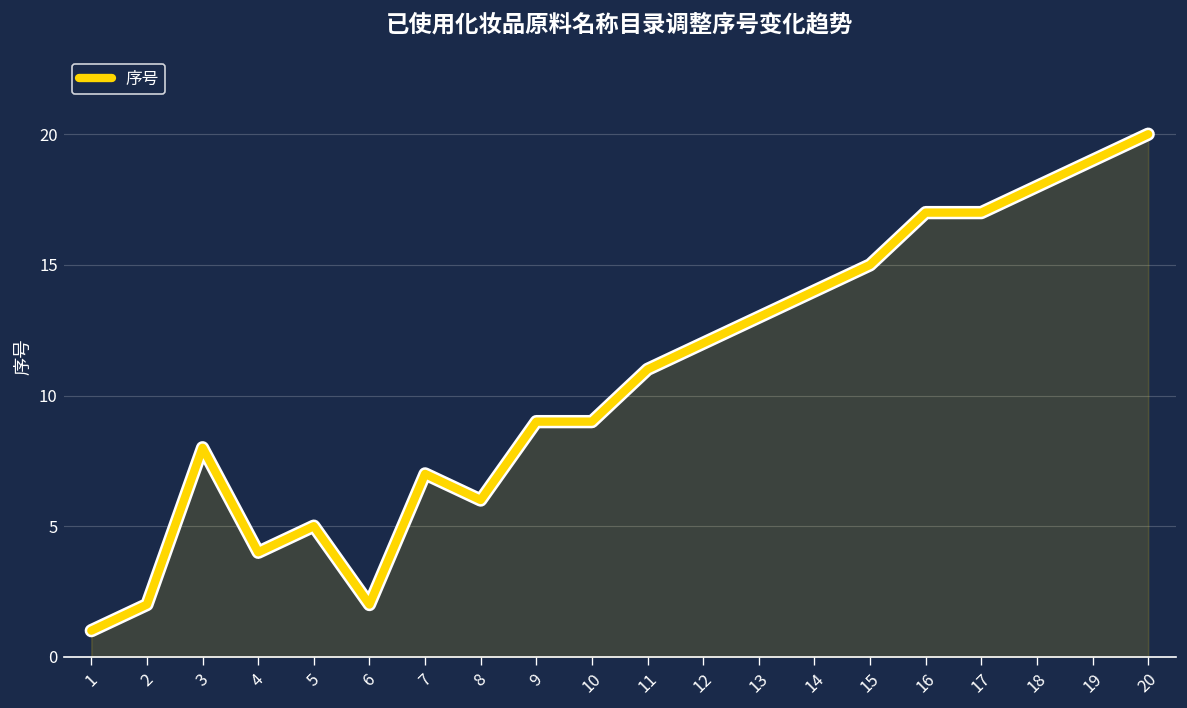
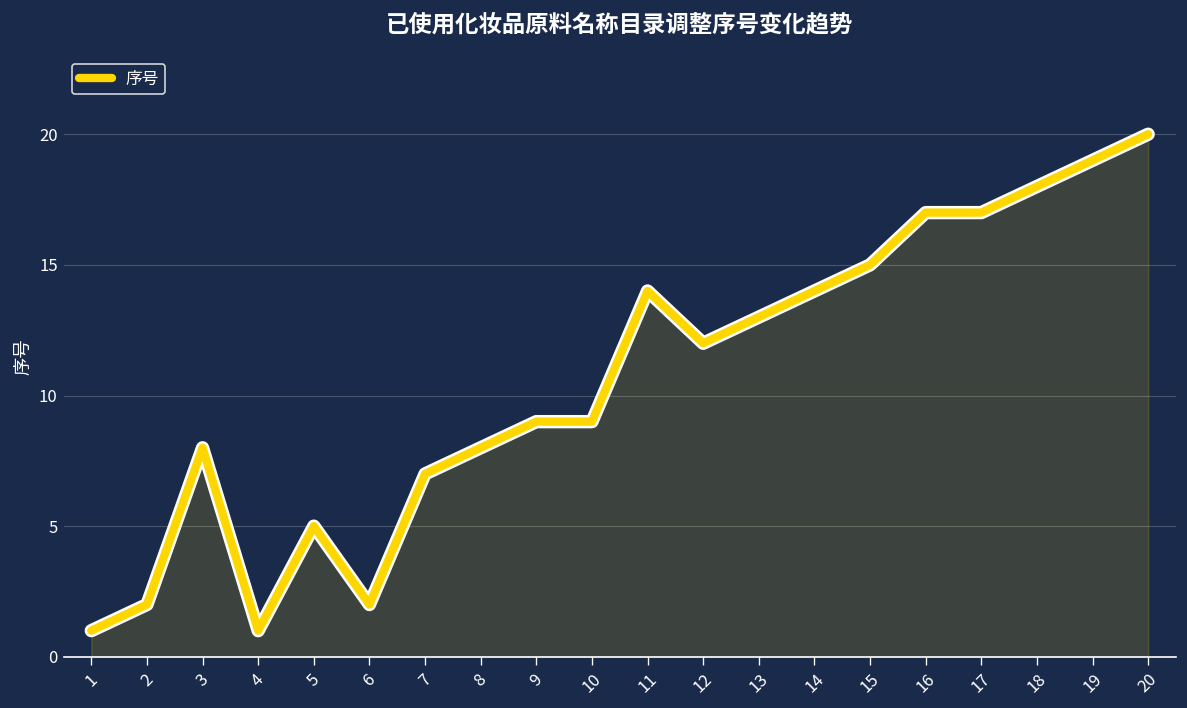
  {
    "1": 1,
    "2": 2,
    "3": 8,
-   "4": 4,
+   "4": 1,
    "5": 5,
    "6": 2,
    "7": 7,
-   "8": 6,
+   "8": 8,
    "9": 9,
    "10": 9,
-   "11": 11,
+   "11": 14,
    "12": 12,
    "13": 13,
    "14": 14,
    "15": 15,
    "16": 17,
    "17": 17,
    "18": 18,
    "19": 19,
    "20": 20
  }
